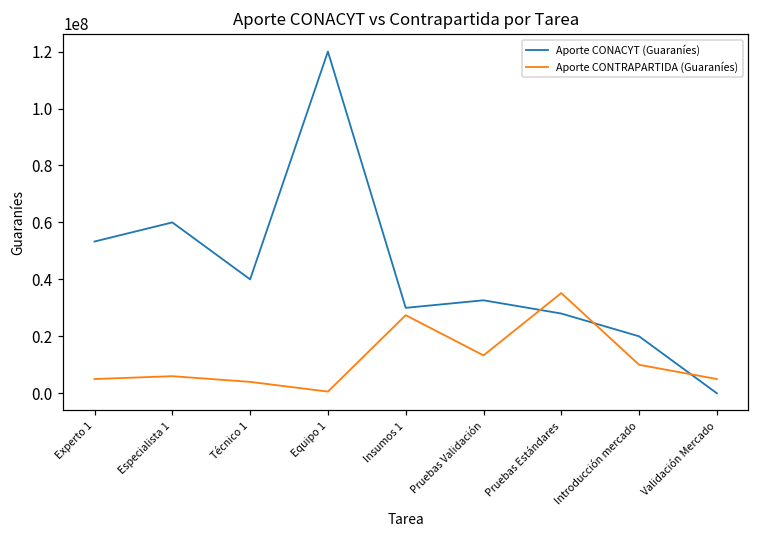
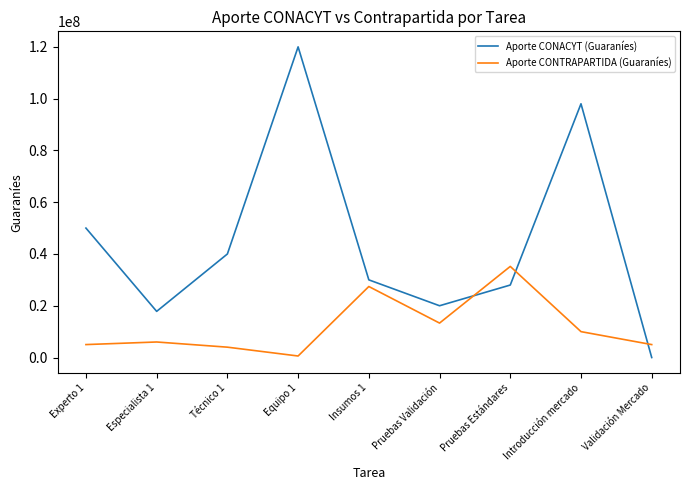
  {
    "Aporte CONACYT (Guaraníes)": {
-     "Experto 1": 53000000,
-     "Especialista 1": 60000000,
+     "Experto 1": 50000000,
+     "Especialista 1": 18000000,
      "Técnico 1": 40000000,
      "Equipo 1": 120000000,
      "Insumos 1": 30000000,
-     "Pruebas Validación": 33000000,
+     "Pruebas Validación": 20000000,
      "Pruebas Estándares": 28000000,
-     "Introducción mercado": 20000000,
+     "Introducción mercado": 98000000,
      "Validación Mercado": 0
    },
    "Aporte CONTRAPARTIDA (Guaraníes)": {
      "Experto 1": 5000000,
      "Especialista 1": 6000000,
      "Técnico 1": 4000000,
      "Equipo 1": 1000000,
      "Insumos 1": 27000000,
      "Pruebas Validación": 13000000,
      "Pruebas Estándares": 35000000,
      "Introducción mercado": 10000000,
      "Validación Mercado": 5000000
    }
  }
